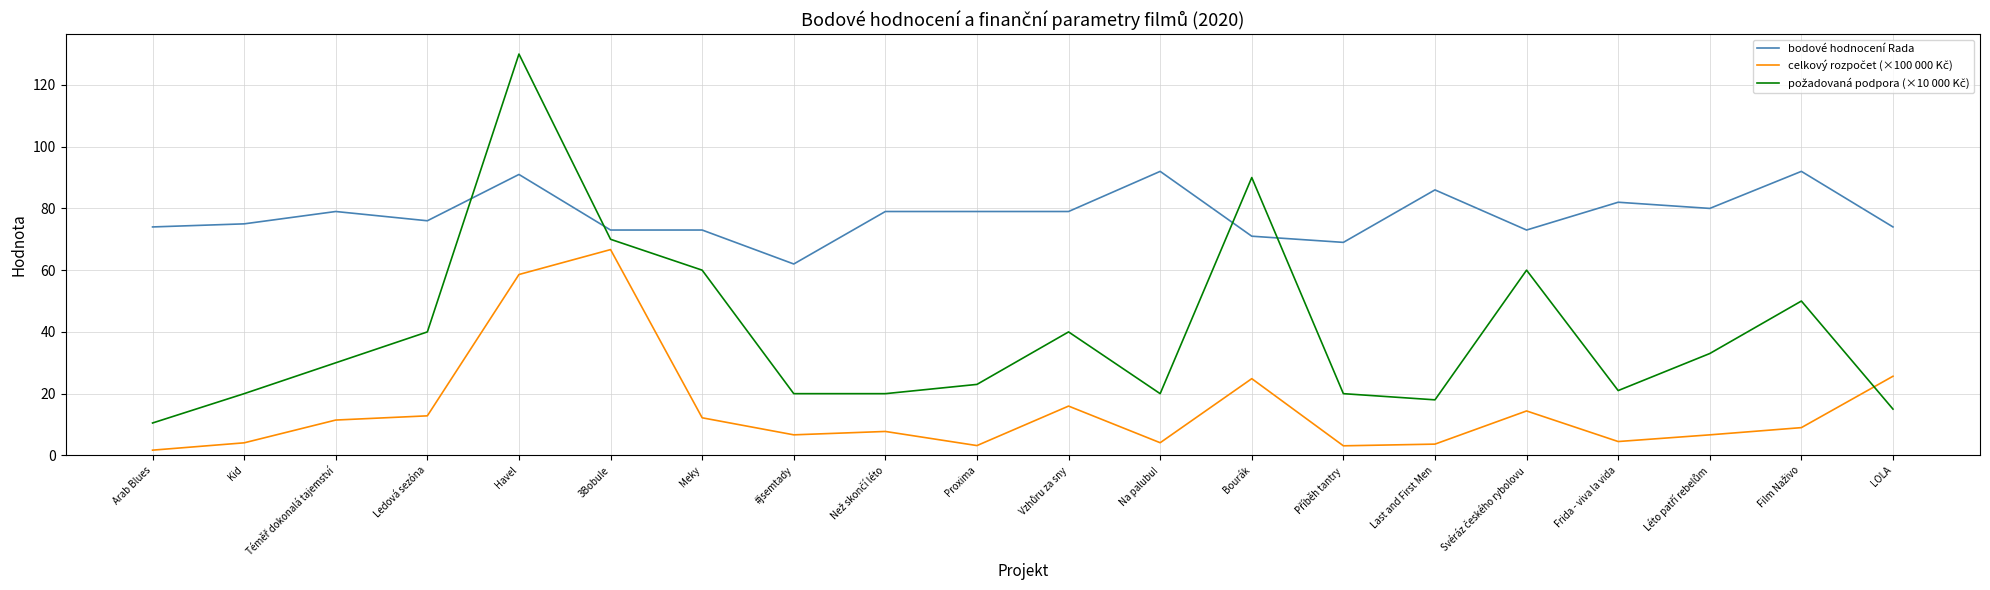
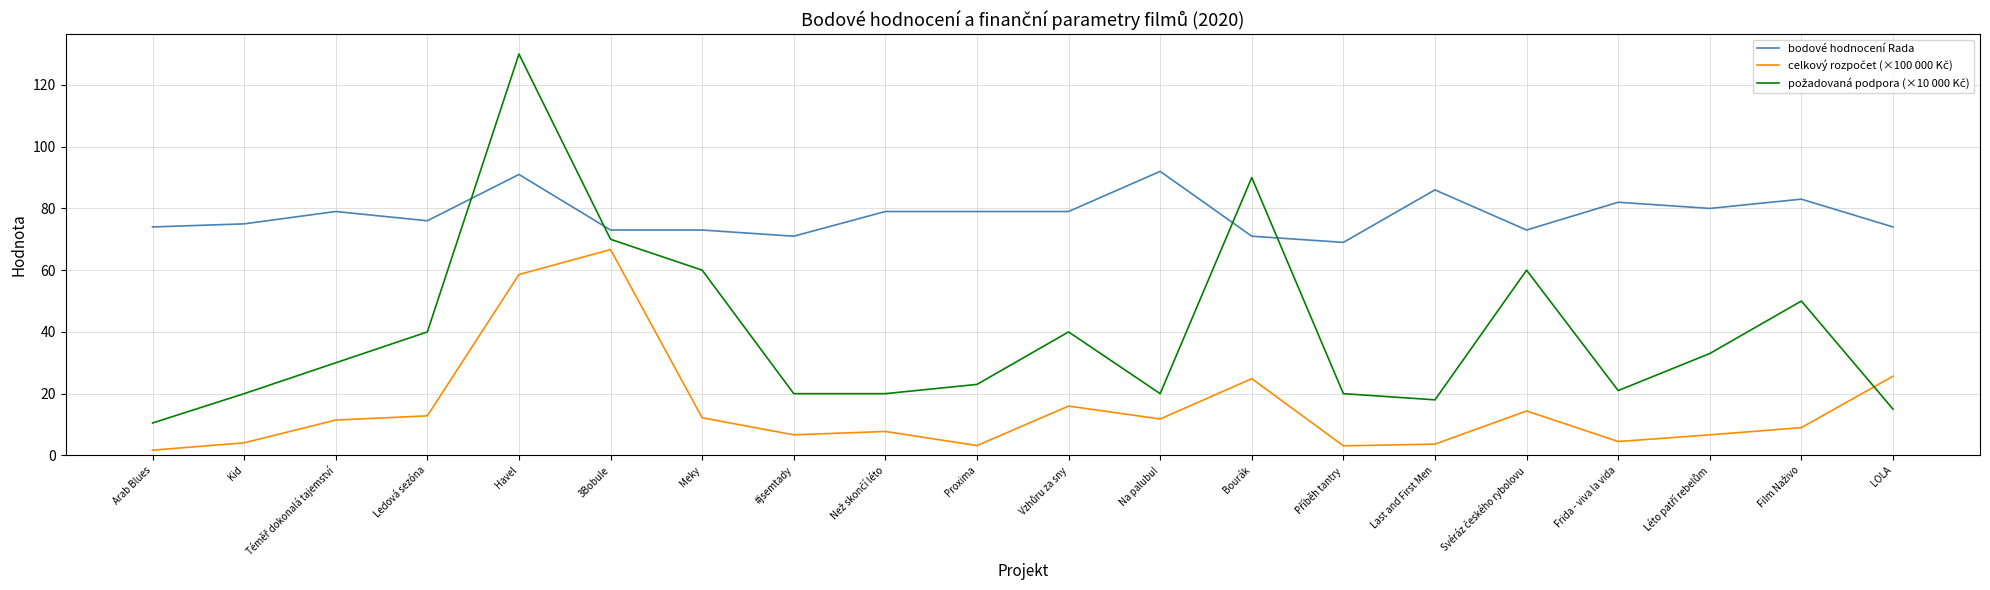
  {
    "bodové hodnocení Rada": {
      "Arab Blues": 74,
      "Kid": 75,
      "Téměř dokonalá tajemství": 79,
      "Ledová sezóna": 76,
      "Havel": 91,
      "3Bobule": 73,
      "Meky": 73,
-     "#jsemtady": 62,
+     "#jsemtady": 71,
      "Než skončí léto": 79,
      "Proxima": 79,
      "Vzhůru za sny": 79,
      "Na palubu!": 92,
      "Bourák": 71,
      "Příběh tantry": 69,
      "Last and First Men": 86,
      "Svéráz českého rybolovu": 73,
      "Frida - viva la vida": 82,
      "Léto patří rebelům": 80,
-     "Film Naživo": 92,
+     "Film Naživo": 83,
      "LOLA": 74
    },
    "celkový rozpočet (×100 000 Kč)": {
      "Arab Blues": 2,
      "Kid": 4,
      "Téměř dokonalá tajemství": 11,
      "Ledová sezóna": 13,
      "Havel": 59,
      "3Bobule": 67,
      "Meky": 12,
      "#jsemtady": 7,
      "Než skončí léto": 8,
      "Proxima": 3,
      "Vzhůru za sny": 16,
-     "Na palubu!": 4,
+     "Na palubu!": 12,
      "Bourák": 25,
      "Příběh tantry": 3,
      "Last and First Men": 4,
      "Svéráz českého rybolovu": 14,
      "Frida - viva la vida": 4,
      "Léto patří rebelům": 7,
      "Film Naživo": 9,
      "LOLA": 26
    },
    "požadovaná podpora (×10 000 Kč)": {
      "Arab Blues": 11,
      "Kid": 20,
      "Téměř dokonalá tajemství": 30,
      "Ledová sezóna": 40,
      "Havel": 130,
      "3Bobule": 70,
      "Meky": 60,
      "#jsemtady": 20,
      "Než skončí léto": 20,
      "Proxima": 23,
      "Vzhůru za sny": 40,
      "Na palubu!": 20,
      "Bourák": 90,
      "Příběh tantry": 20,
      "Last and First Men": 18,
      "Svéráz českého rybolovu": 60,
      "Frida - viva la vida": 21,
      "Léto patří rebelům": 33,
      "Film Naživo": 50,
      "LOLA": 15
    }
  }
